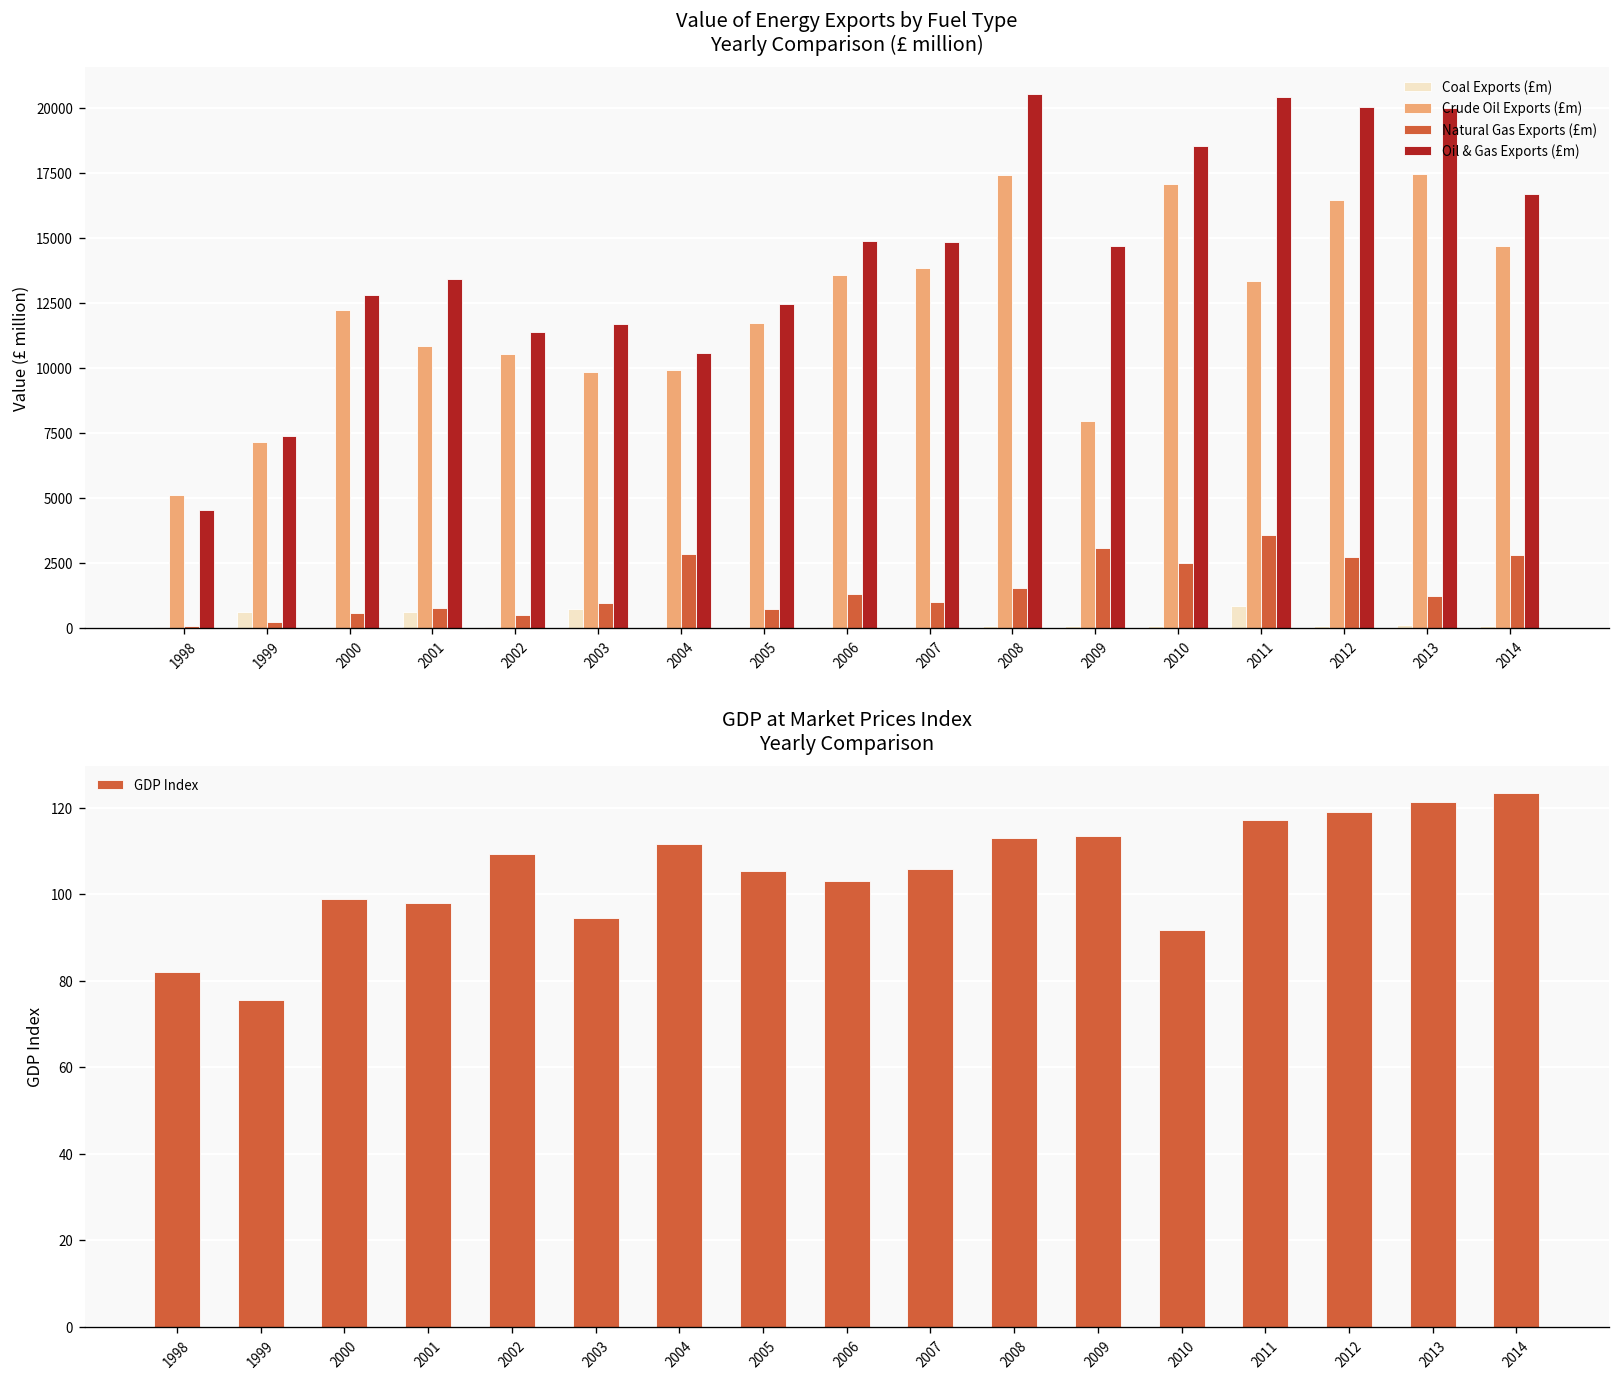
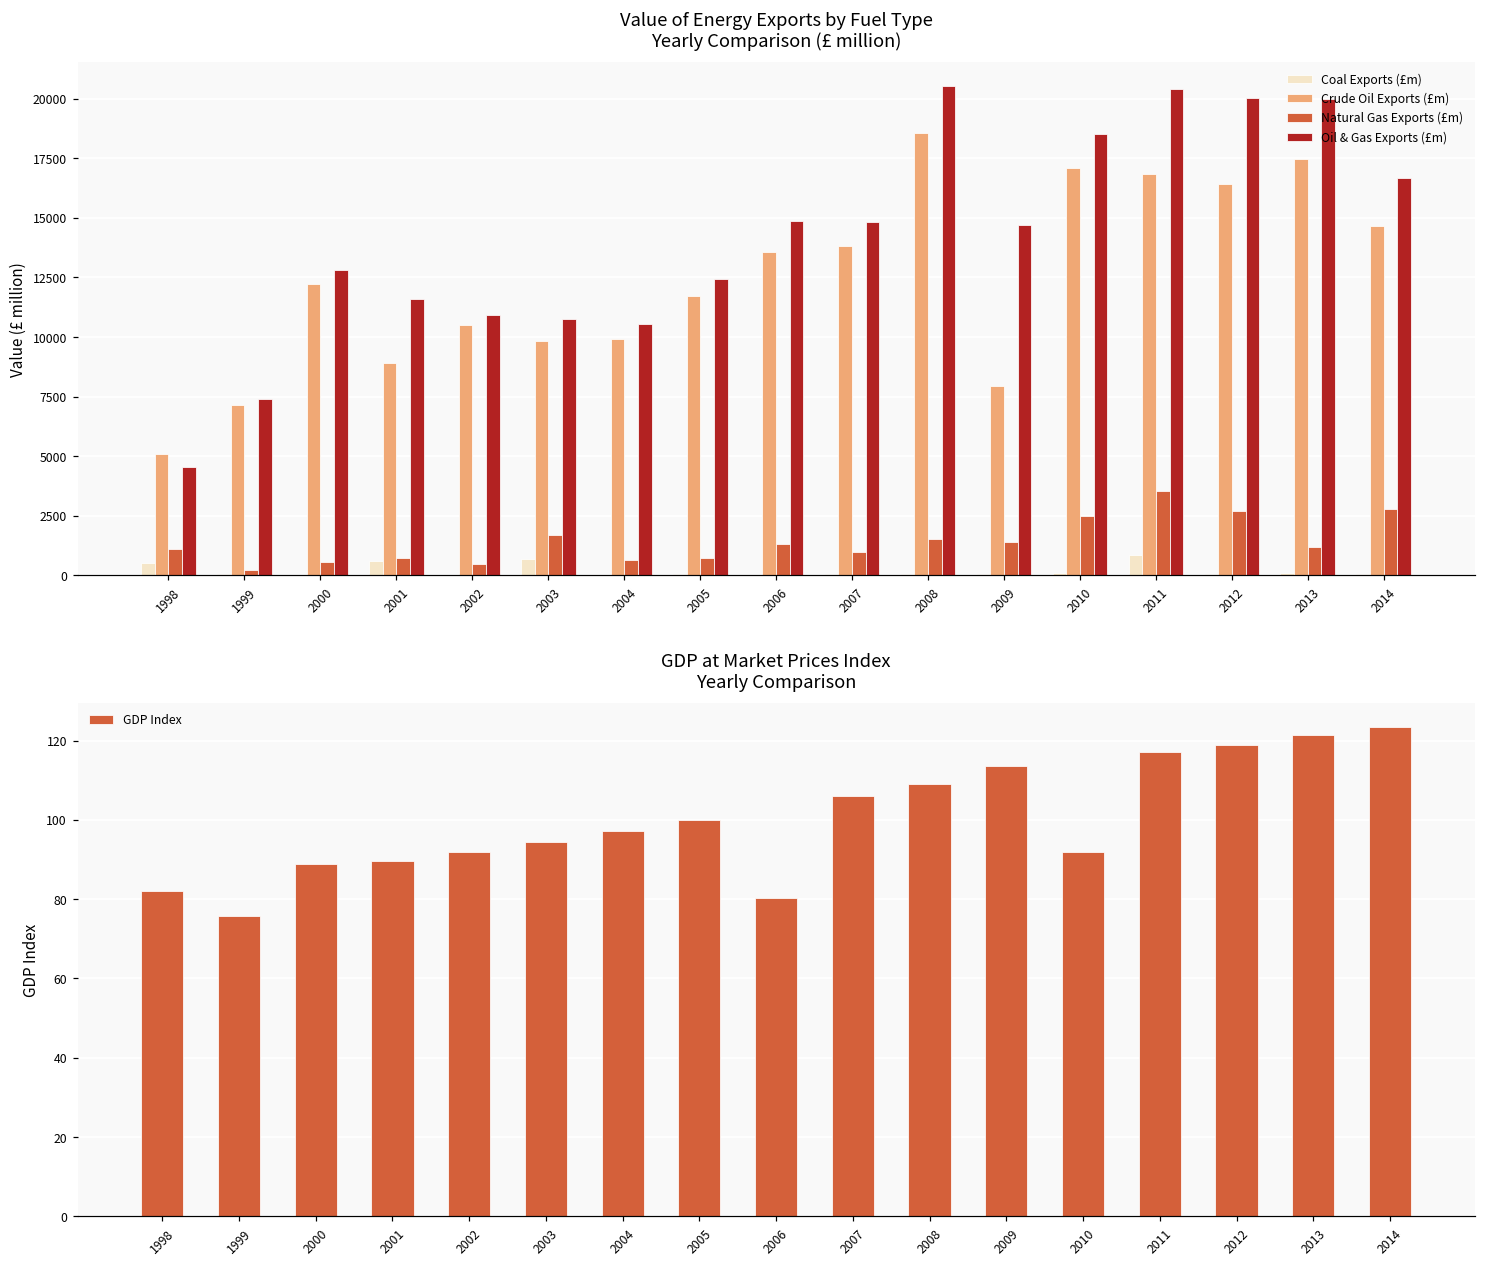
  {
    "Value of Energy Exports by Fuel Type Yearly Comparison (£ million)": {
      "Coal Exports (£m)": {
-       "1998": 0,
-       "1999": 600,
+       "1998": 500,
+       "1999": 0,
        "2001": 600,
        "2003": 700,
        "2011": 800
      },
      "Crude Oil Exports (£m)": {
        "1998": 5100,
        "1999": 7200,
        "2000": 12200,
-       "2001": 10800,
+       "2001": 8900,
        "2002": 10500,
        "2003": 9800,
        "2004": 9900,
        "2005": 11700,
        "2006": 13500,
        "2007": 13800,
-       "2008": 17400,
+       "2008": 18600,
        "2009": 7900,
        "2010": 17100,
-       "2011": 13300,
+       "2011": 16800,
        "2012": 16400,
        "2013": 17500,
        "2014": 14700
      },
      "Natural Gas Exports (£m)": {
-       "1998": 100,
+       "1998": 1100,
        "1999": 200,
        "2000": 600,
        "2001": 700,
        "2002": 500,
-       "2003": 900,
-       "2004": 2800,
+       "2003": 1700,
+       "2004": 600,
        "2005": 700,
        "2006": 1300,
        "2007": 1000,
        "2008": 1500,
-       "2009": 3100,
+       "2009": 1400,
        "2010": 2500,
        "2011": 3600,
        "2012": 2700,
        "2013": 1200,
        "2014": 2800
      },
      "Oil & Gas Exports (£m)": {
        "1998": 4500,
        "1999": 7400,
        "2000": 12800,
-       "2001": 13400,
-       "2002": 11400,
-       "2003": 11700,
+       "2001": 11600,
+       "2002": 10900,
+       "2003": 10800,
        "2004": 10600,
        "2005": 12500,
        "2006": 14900,
        "2007": 14800,
        "2008": 20500,
        "2009": 14700,
        "2010": 18500,
        "2011": 20400,
        "2012": 20000,
        "2013": 20000,
        "2014": 16700
      }
    },
    "GDP at Market Prices Index Yearly Comparison": {
      "1998": 82,
      "1999": 76,
-     "2000": 99,
-     "2001": 98,
-     "2002": 109,
+     "2000": 89,
+     "2001": 90,
+     "2002": 92,
      "2003": 94,
-     "2004": 112,
-     "2005": 106,
-     "2006": 103,
+     "2004": 97,
+     "2005": 100,
+     "2006": 80,
      "2007": 106,
-     "2008": 113,
+     "2008": 109,
      "2009": 114,
      "2010": 92,
      "2011": 117,
      "2012": 119,
      "2013": 121,
      "2014": 123
    }
  }
